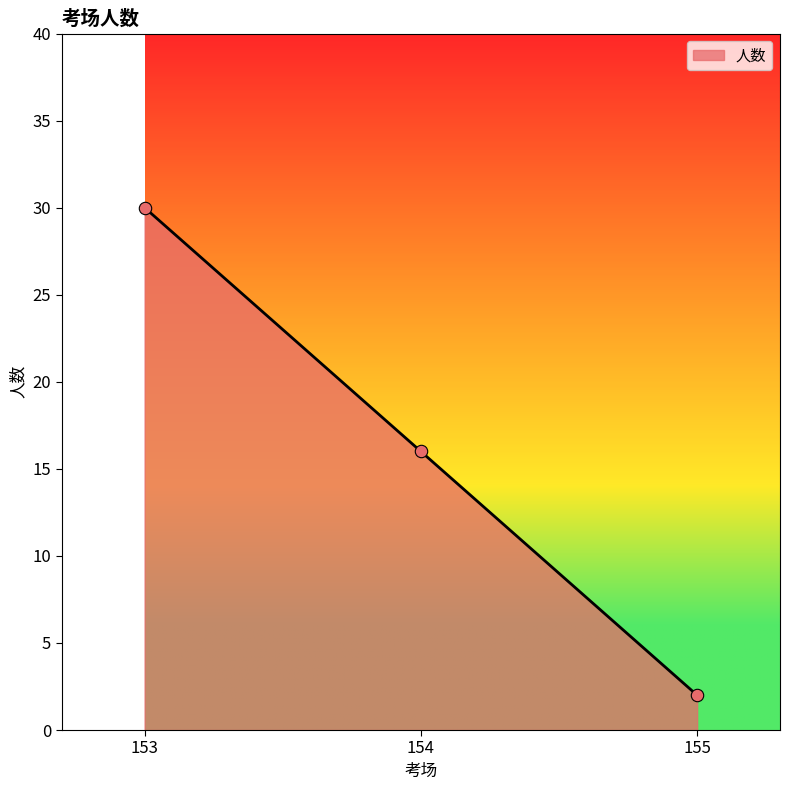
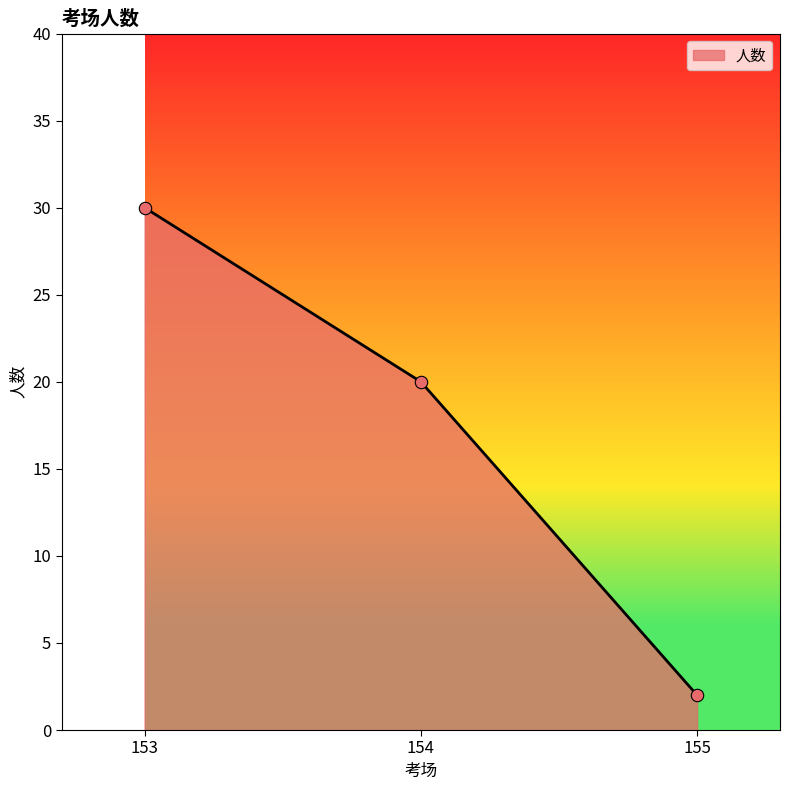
  {
    "153": 30,
-   "154": 16,
+   "154": 20,
    "155": 2
  }
